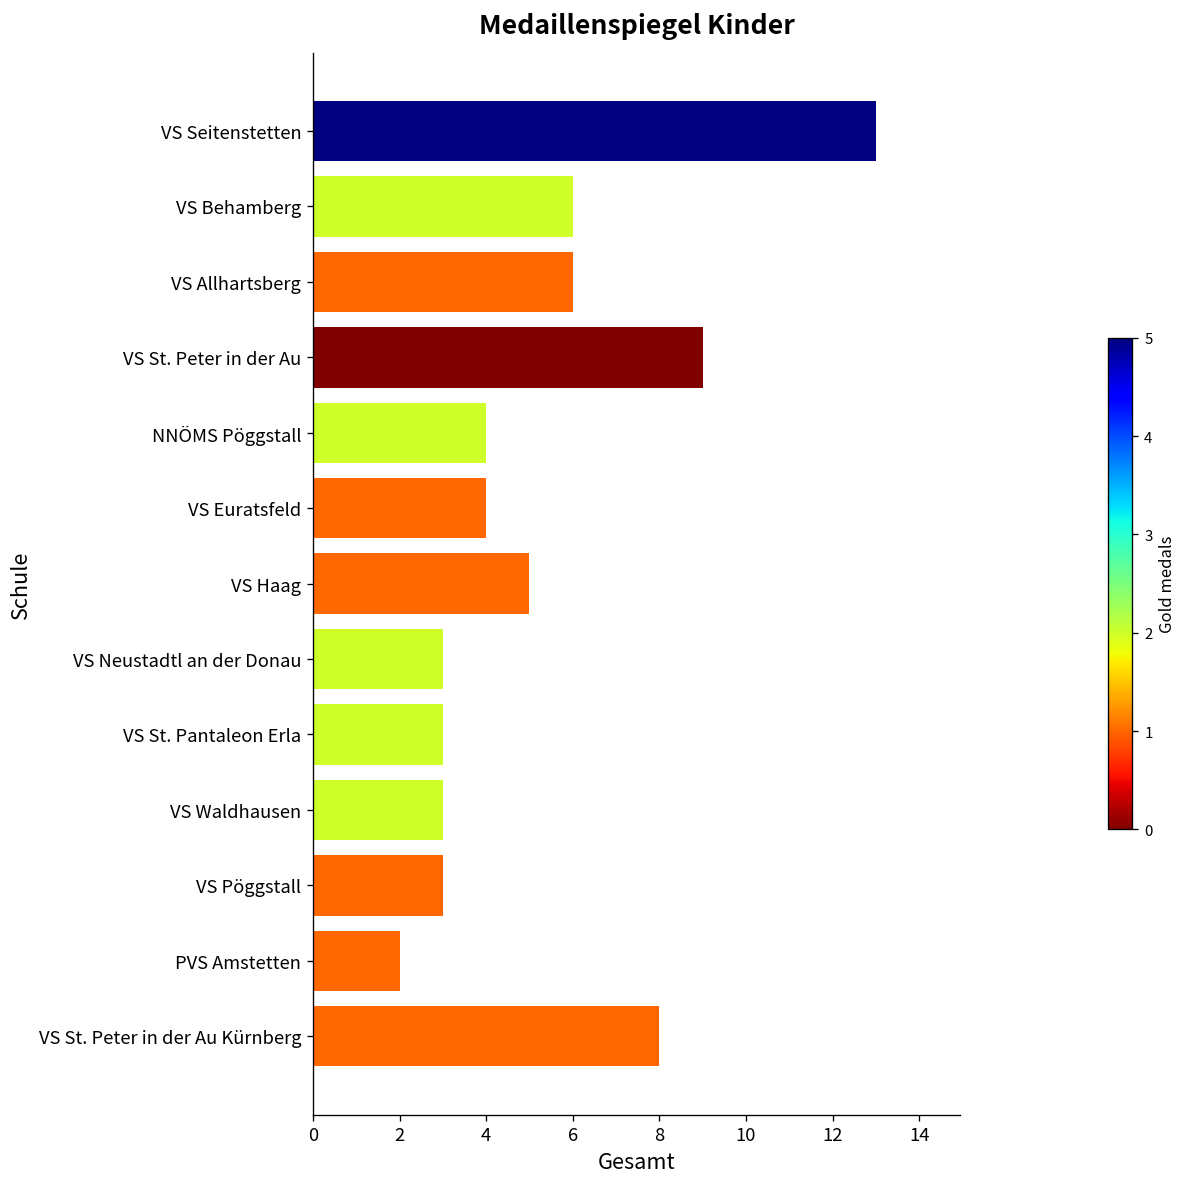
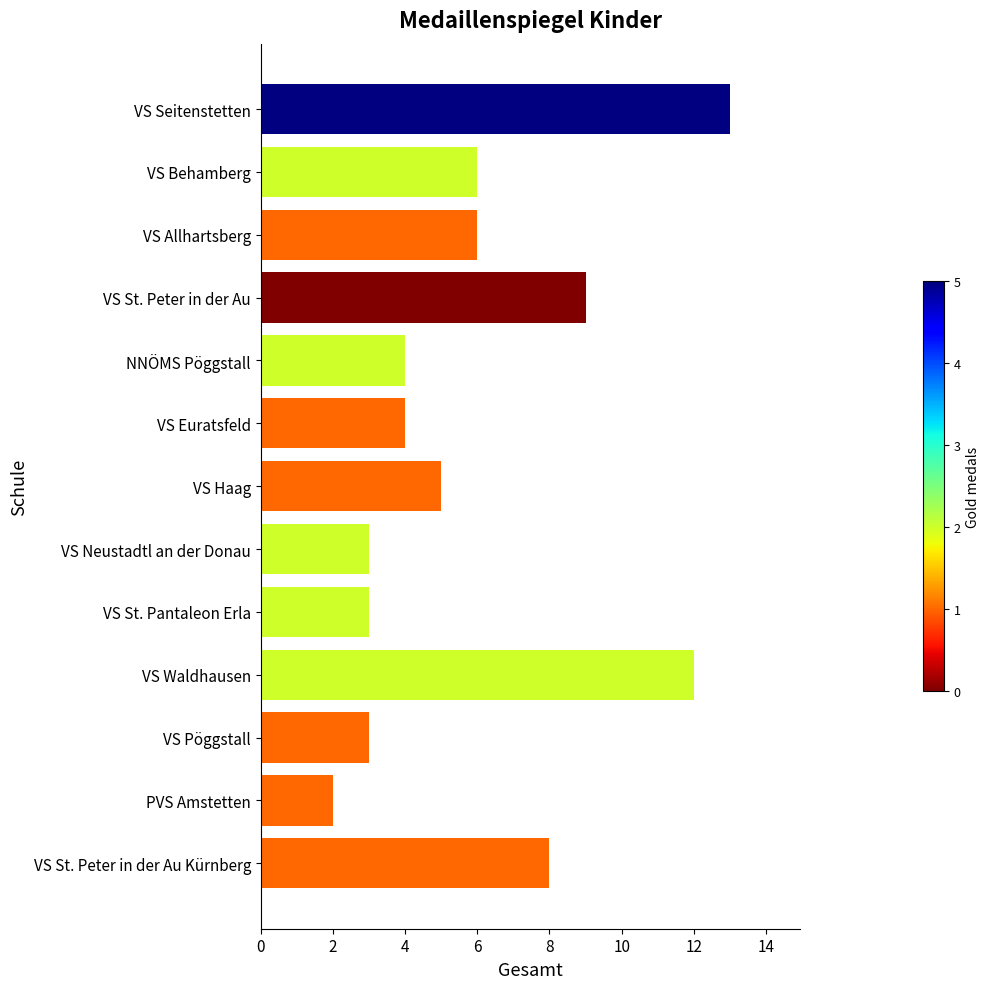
  {
    "VS Seitenstetten": 13,
    "VS Behamberg": 6,
    "VS Allhartsberg": 6,
    "VS St. Peter in der Au": 9,
    "NNÖMS Pöggstall": 4,
    "VS Euratsfeld": 4,
    "VS Haag": 5,
    "VS Neustadtl an der Donau": 3,
    "VS St. Pantaleon Erla": 3,
-   "VS Waldhausen": 3,
+   "VS Waldhausen": 12,
    "VS Pöggstall": 3,
    "PVS Amstetten": 2,
    "VS St. Peter in der Au Kürnberg": 8
  }
